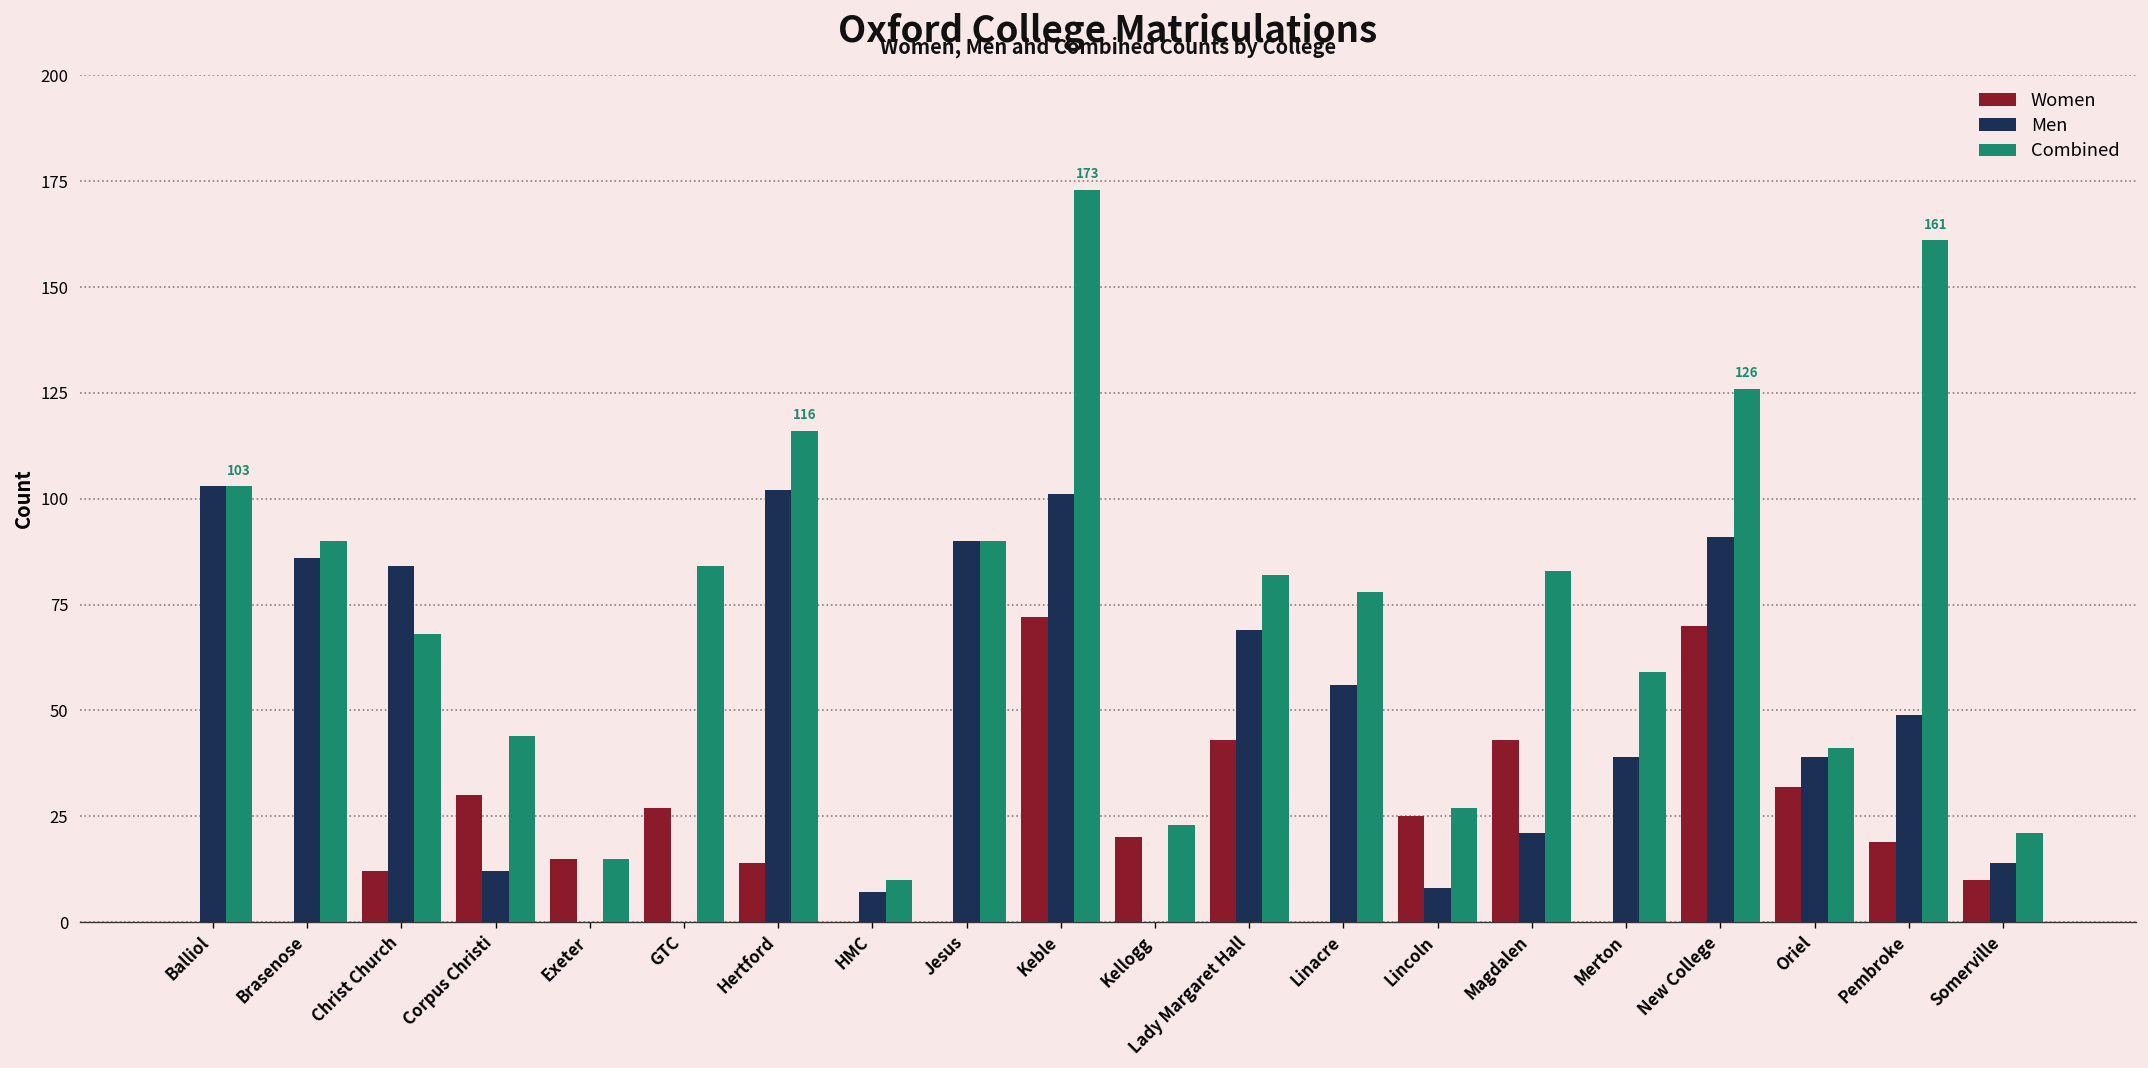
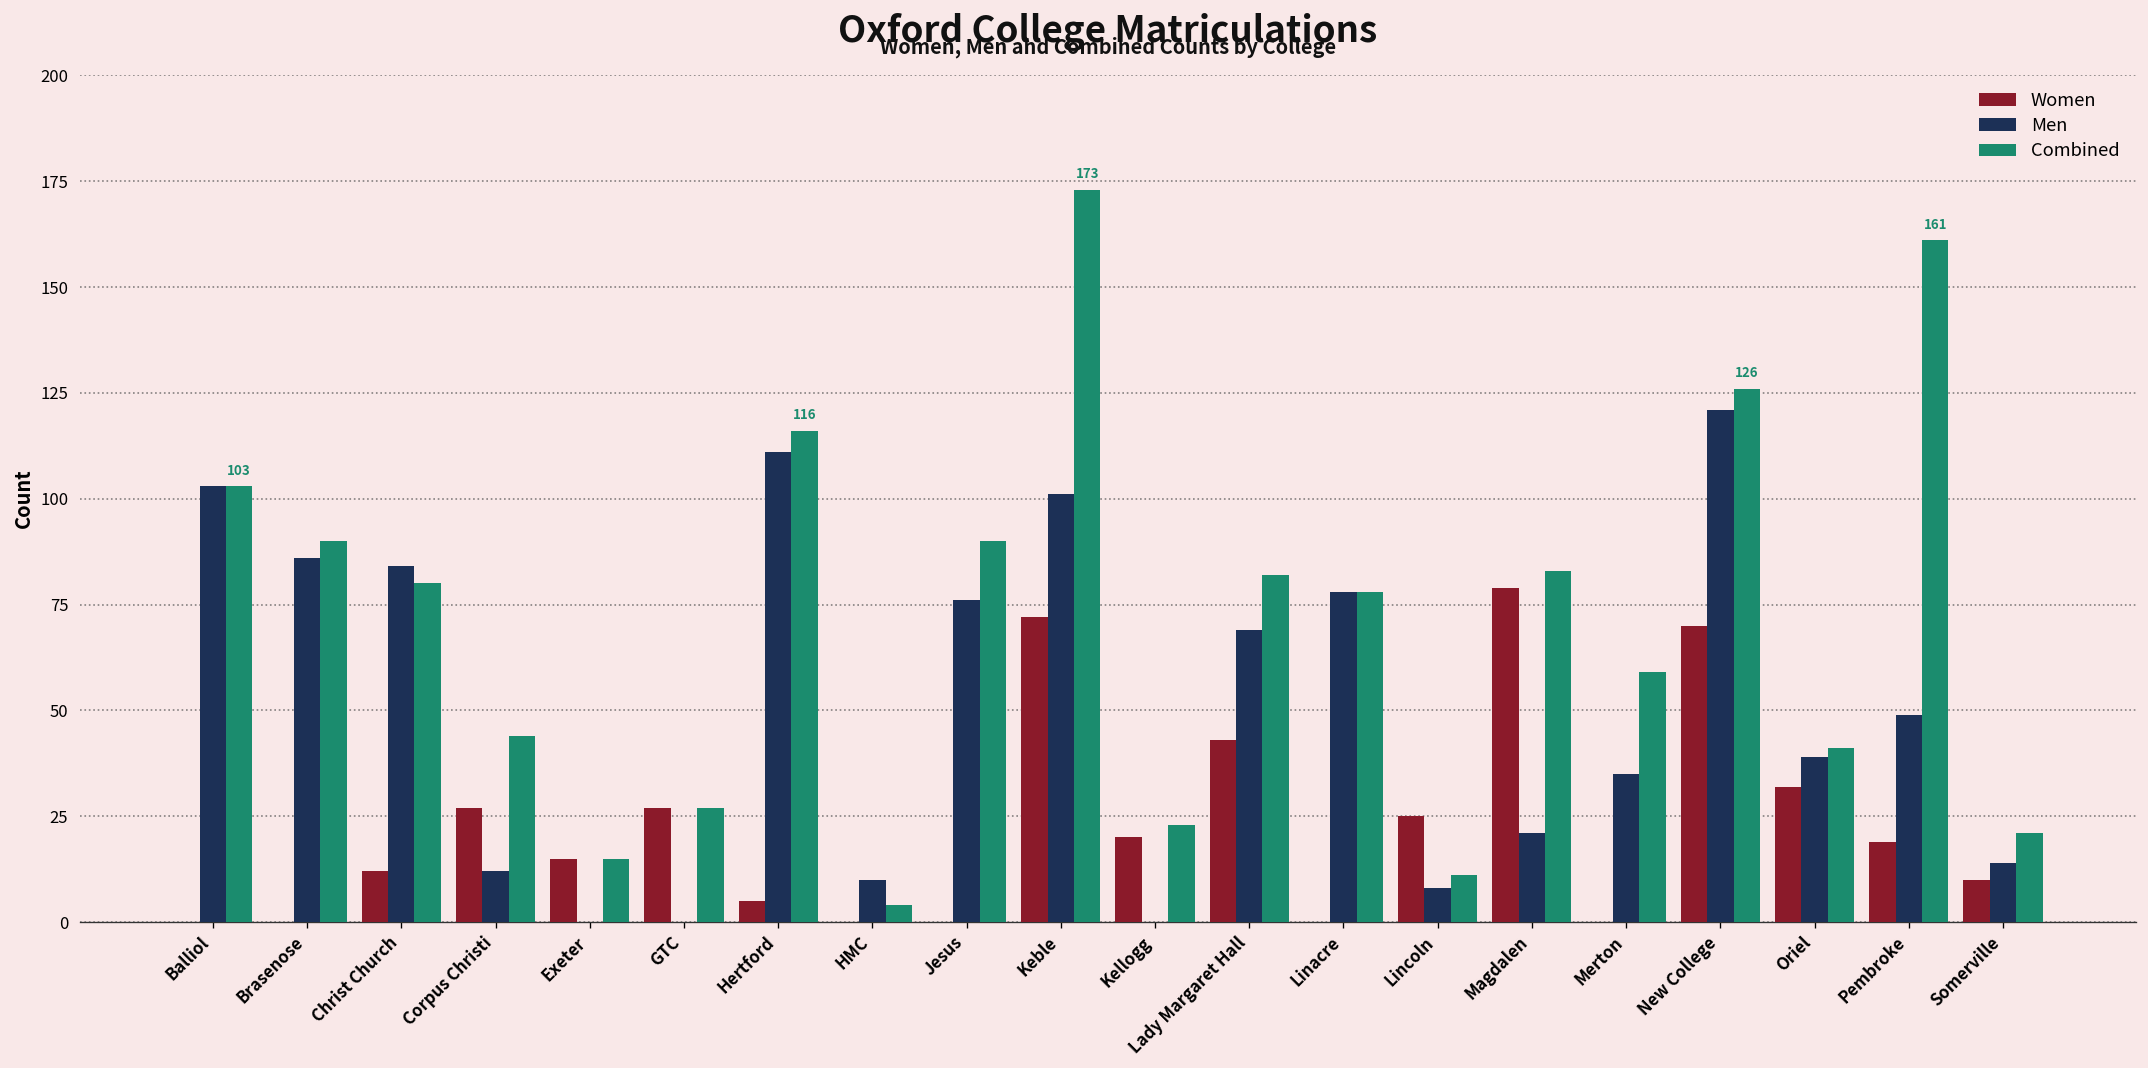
  {
    "Women": {
      "Balliol": 0,
      "Brasenose": 0,
      "Christ Church": 12,
-     "Corpus Christi": 30,
+     "Corpus Christi": 27,
      "Exeter": 15,
      "GTC": 27,
-     "Hertford": 14,
+     "Hertford": 5,
      "HMC": 0,
      "Jesus": 0,
      "Keble": 72,
      "Kellogg": 20,
      "Lady Margaret Hall": 43,
      "Linacre": 0,
      "Lincoln": 25,
-     "Magdalen": 43,
+     "Magdalen": 79,
      "Merton": 0,
      "New College": 70,
      "Oriel": 32,
      "Pembroke": 19,
      "Somerville": 10
    },
    "Men": {
      "Brasenose": 86,
      "Christ Church": 84,
      "Corpus Christi": 12,
      "Exeter": 0,
      "GTC": 0,
-     "Hertford": 102,
-     "HMC": 7,
-     "Jesus": 90,
+     "Hertford": 111,
+     "HMC": 10,
+     "Jesus": 76,
      "Keble": 101,
      "Kellogg": 0,
      "Lady Margaret Hall": 69,
-     "Linacre": 56,
+     "Linacre": 78,
      "Lincoln": 8,
      "Magdalen": 21,
-     "Merton": 39,
-     "New College": 91,
+     "Merton": 35,
+     "New College": 121,
      "Oriel": 39,
      "Pembroke": 49,
      "Somerville": 14
    },
    "Combined": {
      "Brasenose": 90,
-     "Christ Church": 68,
+     "Christ Church": 80,
      "Corpus Christi": 44,
      "Exeter": 15,
-     "GTC": 84,
-     "HMC": 10,
+     "GTC": 27,
+     "HMC": 4,
      "Jesus": 90,
      "Kellogg": 23,
      "Lady Margaret Hall": 82,
      "Linacre": 78,
-     "Lincoln": 27,
+     "Lincoln": 11,
      "Magdalen": 83,
      "Merton": 59,
      "Oriel": 41,
      "Somerville": 21
    }
  }
